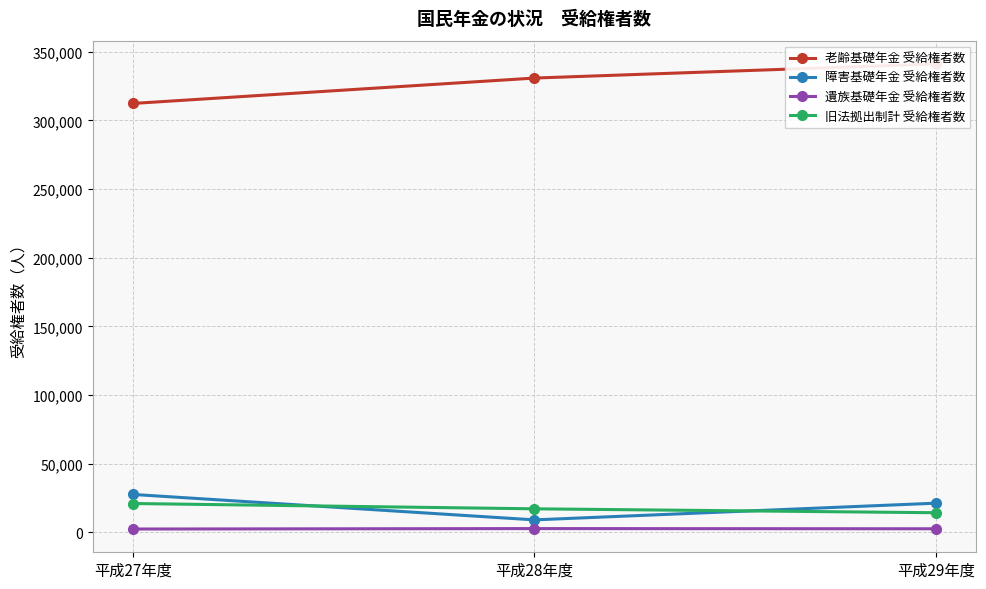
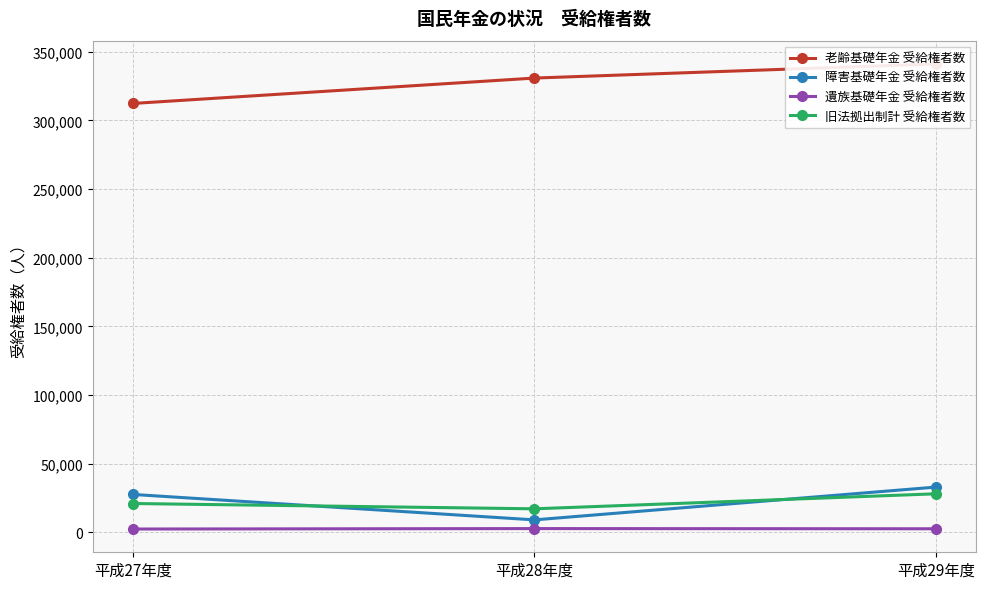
  {
    "老齢基礎年金 受給権者数": {
      "平成27年度": "312,000",
      "平成28年度": "331,000"
    },
    "障害基礎年金 受給権者数": {
      "平成27年度": "28,000",
      "平成28年度": "9,000",
-     "平成29年度": "21,000"
+     "平成29年度": "33,000"
    },
    "遺族基礎年金 受給権者数": {
      "平成27年度": "2,000",
      "平成28年度": "3,000",
      "平成29年度": "2,000"
    },
    "旧法拠出制計 受給権者数": {
      "平成27年度": "21,000",
      "平成28年度": "17,000",
-     "平成29年度": "14,000"
+     "平成29年度": "28,000"
    }
  }
